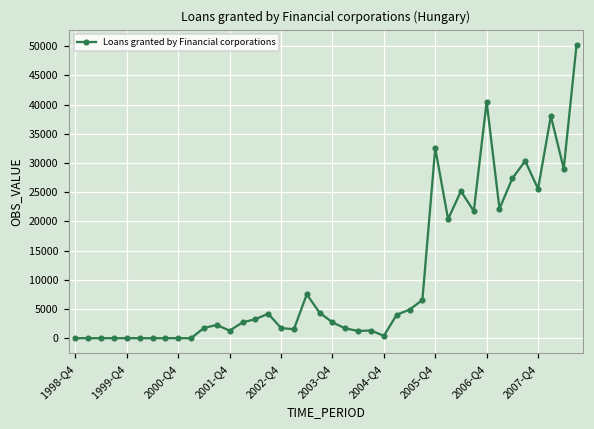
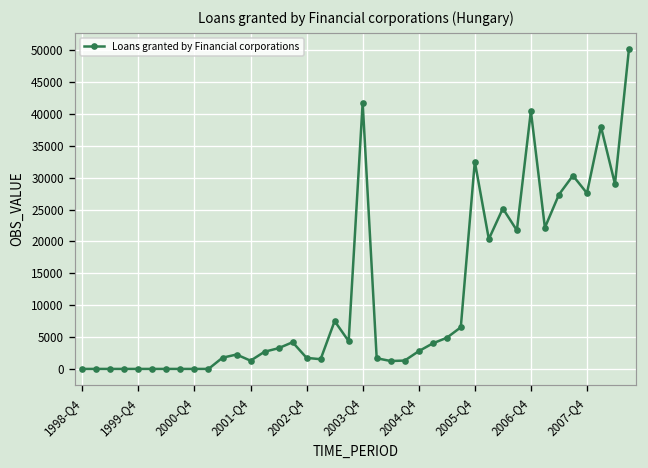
  {
    "1998-Q4": 0,
    "1999-Q4": 0,
    "2000-Q4": 0,
    "2001-Q4": 1000,
    "2002-Q4": 2000,
-   "2003-Q4": 3000,
-   "2004-Q4": 0,
+   "2003-Q4": 42000,
+   "2004-Q4": 3000,
    "2005-Q4": 33000,
    "2006-Q4": 40000,
-   "2007-Q4": 26000
+   "2007-Q4": 28000
  }
